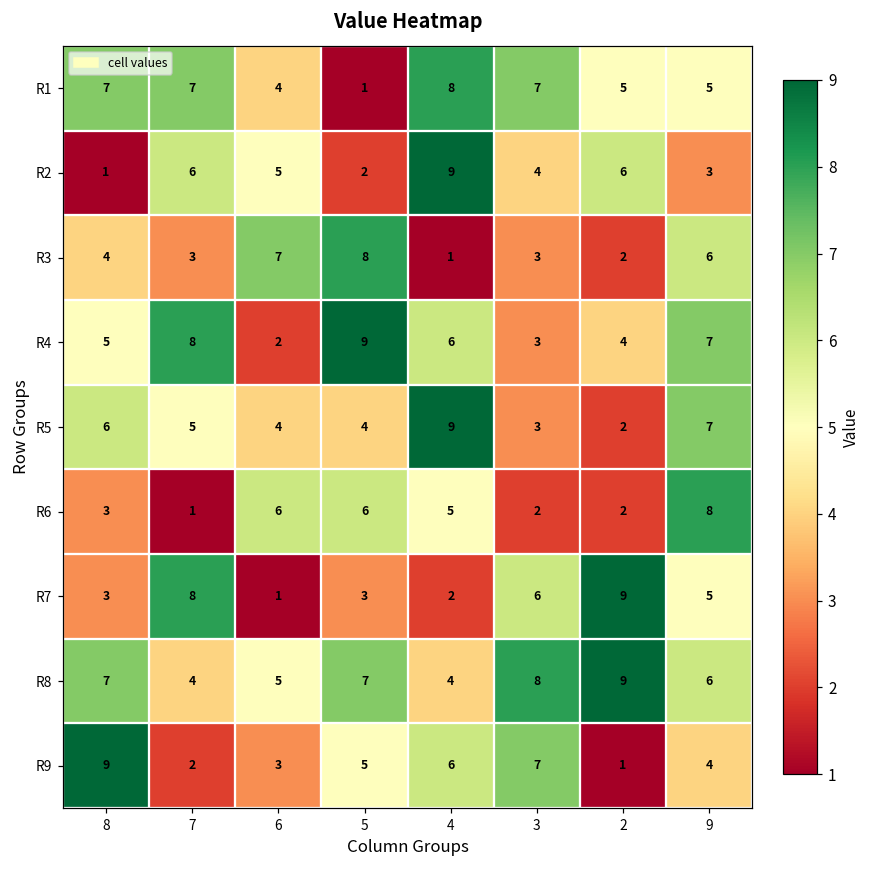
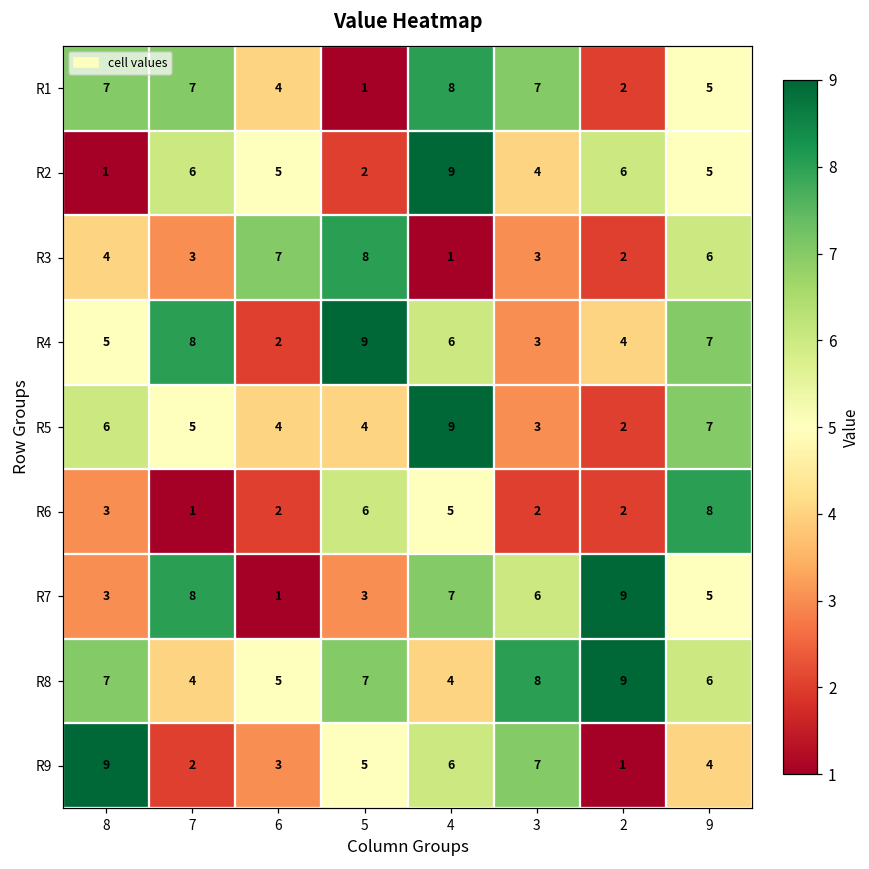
  {
    "R1": {
      "8": 7,
      "7": 7,
      "6": 4,
      "5": 1,
      "4": 8,
      "3": 7,
-     "2": 5,
+     "2": 2,
      "9": 5
    },
    "R2": {
      "8": 1,
      "7": 6,
      "6": 5,
      "5": 2,
      "4": 9,
      "3": 4,
      "2": 6,
-     "9": 3
+     "9": 5
    },
    "R3": {
      "8": 4,
      "7": 3,
      "6": 7,
      "5": 8,
      "4": 1,
      "3": 3,
      "2": 2,
      "9": 6
    },
    "R4": {
      "8": 5,
      "7": 8,
      "6": 2,
      "5": 9,
      "4": 6,
      "3": 3,
      "2": 4,
      "9": 7
    },
    "R5": {
      "8": 6,
      "7": 5,
      "6": 4,
      "5": 4,
      "4": 9,
      "3": 3,
      "2": 2,
      "9": 7
    },
    "R6": {
      "8": 3,
      "7": 1,
-     "6": 6,
+     "6": 2,
      "5": 6,
      "4": 5,
      "3": 2,
      "2": 2,
      "9": 8
    },
    "R7": {
      "8": 3,
      "7": 8,
      "6": 1,
      "5": 3,
-     "4": 2,
+     "4": 7,
      "3": 6,
      "2": 9,
      "9": 5
    },
    "R8": {
      "8": 7,
      "7": 4,
      "6": 5,
      "5": 7,
      "4": 4,
      "3": 8,
      "2": 9,
      "9": 6
    },
    "R9": {
      "8": 9,
      "7": 2,
      "6": 3,
      "5": 5,
      "4": 6,
      "3": 7,
      "2": 1,
      "9": 4
    }
  }
